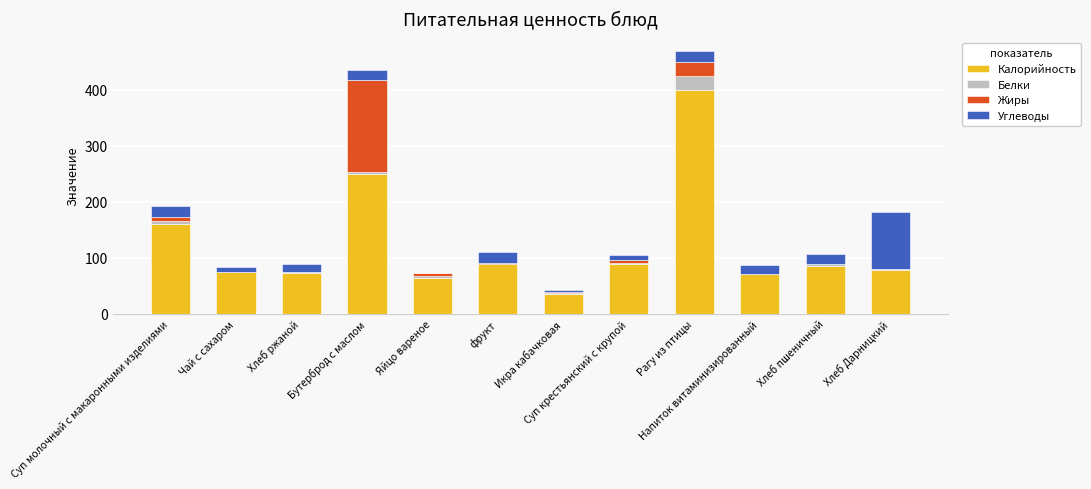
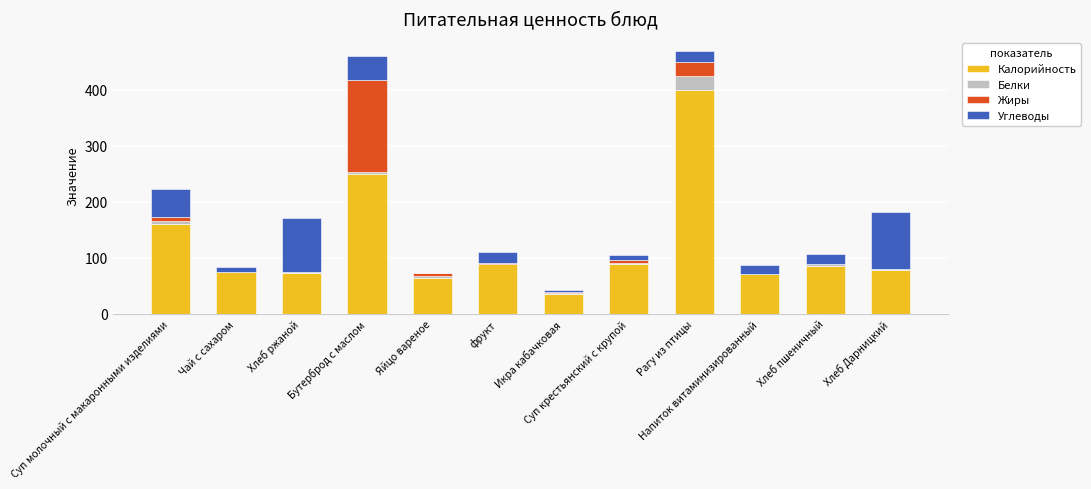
  {
    "Калорийность": {
      "Суп молочный с макаронными изделиями": 160,
      "Чай с сахаром": 70,
      "Хлеб ржаной": 70,
      "Бутерброд с маслом": 250,
      "Яйцо вареное": 60,
      "фрукт": 90,
      "Икра кабачковая": 40,
      "Суп крестьянский с крупой": 90,
      "Рагу из птицы": 400,
      "Напиток витаминизированный": 70,
      "Хлеб пшеничный": 90,
      "Хлеб Дарницкий": 80
    },
    "Белки": {
      "Суп молочный с макаронными изделиями": 10,
      "Чай с сахаром": 0,
      "Яйцо вареное": 10,
      "Рагу из птицы": 30,
      "Напиток витаминизированный": 0
    },
    "Жиры": {
      "Суп молочный с макаронными изделиями": 10,
      "Чай с сахаром": 0,
      "Хлеб ржаной": 0,
      "Бутерброд с маслом": 170,
      "Яйцо вареное": 10,
      "Суп крестьянский с крупой": 10,
      "Рагу из птицы": 20,
      "Напиток витаминизированный": 0,
      "Хлеб пшеничный": 0,
      "Хлеб Дарницкий": 0
    },
    "Углеводы": {
-     "Суп молочный с макаронными изделиями": 20,
+     "Суп молочный с макаронными изделиями": 50,
      "Чай с сахаром": 10,
-     "Хлеб ржаной": 10,
-     "Бутерброд с маслом": 20,
+     "Хлеб ржаной": 100,
+     "Бутерброд с маслом": 40,
      "Яйцо вареное": 0,
      "фрукт": 20,
      "Суп крестьянский с крупой": 10,
      "Рагу из птицы": 20,
      "Напиток витаминизированный": 20,
      "Хлеб пшеничный": 20,
      "Хлеб Дарницкий": 100
    }
  }
